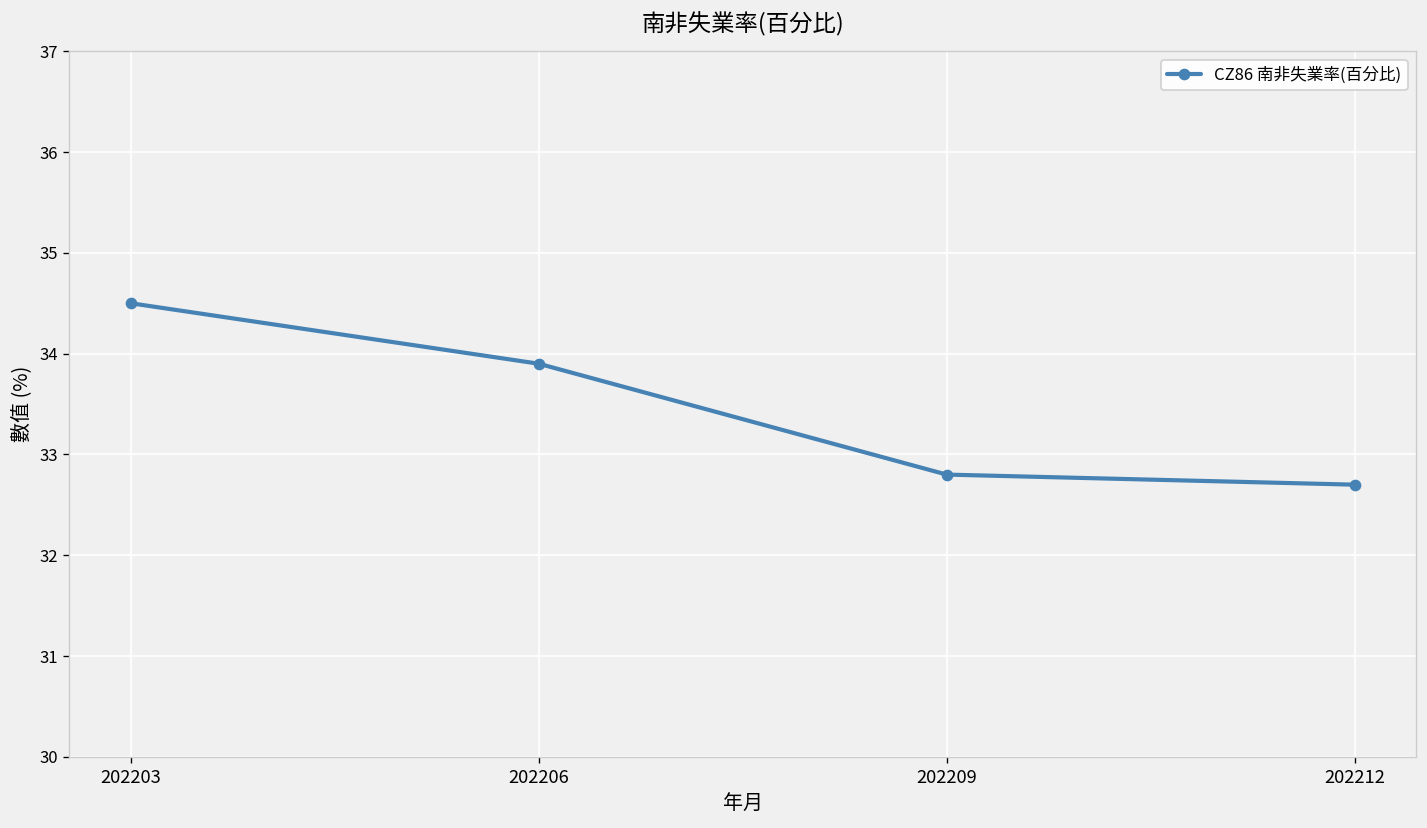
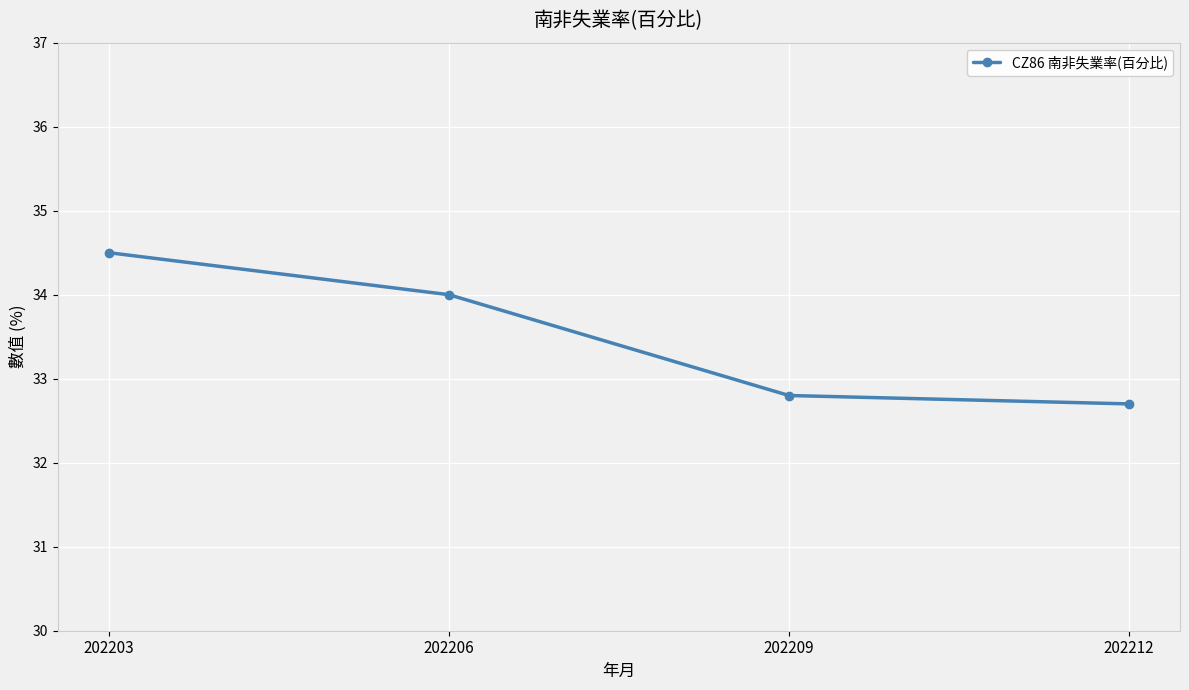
  {
    "202203": 34.5,
-   "202206": 33.9,
+   "202206": 34.0,
    "202209": 32.8,
    "202212": 32.7
  }
